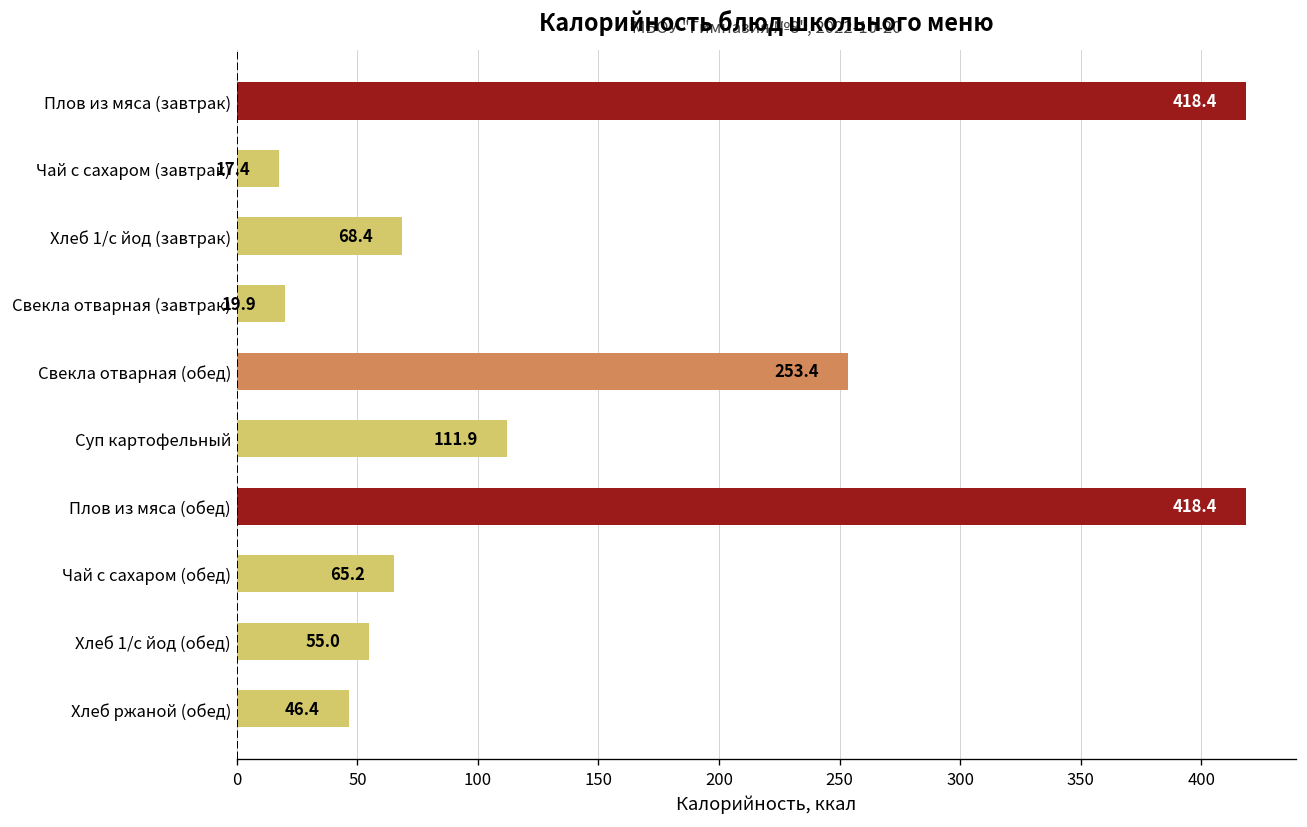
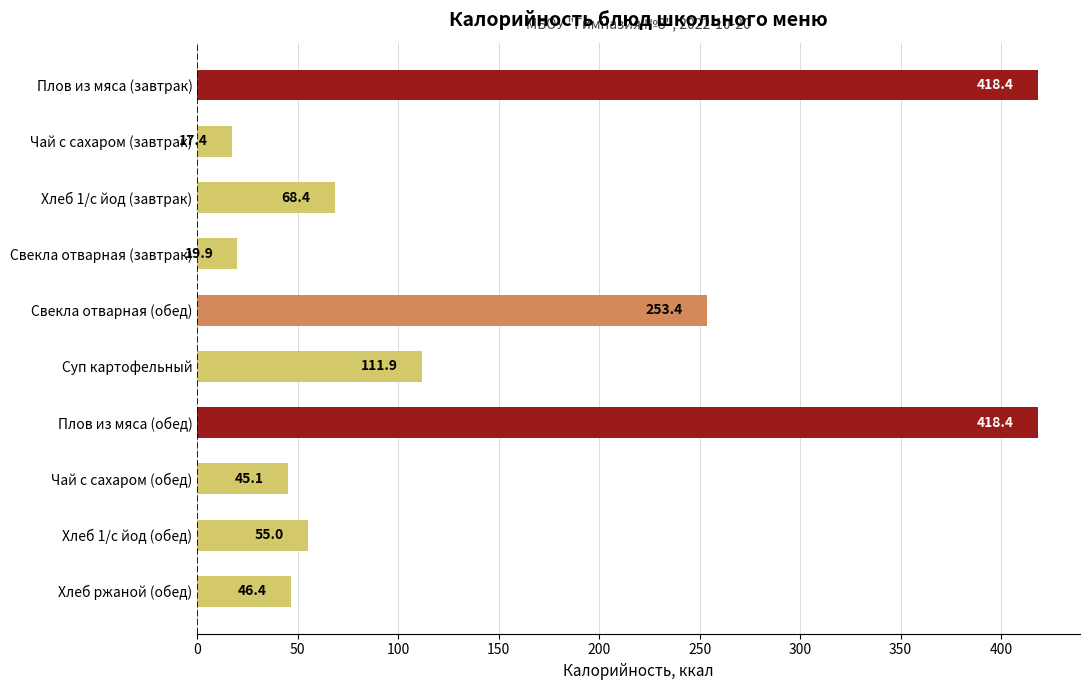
  {
    "Плов из мяса (завтрак)": 418.4,
    "Чай с сахаром (завтрак)": 17.4,
    "Хлеб 1/с йод (завтрак)": 68.4,
    "Свекла отварная (завтрак)": 19.9,
    "Свекла отварная (обед)": 253.4,
    "Суп картофельный": 111.9,
    "Плов из мяса (обед)": 418.4,
-   "Чай с сахаром (обед)": 65.2,
+   "Чай с сахаром (обед)": 45.1,
    "Хлеб 1/с йод (обед)": 55.0,
    "Хлеб ржаной (обед)": 46.4
  }
